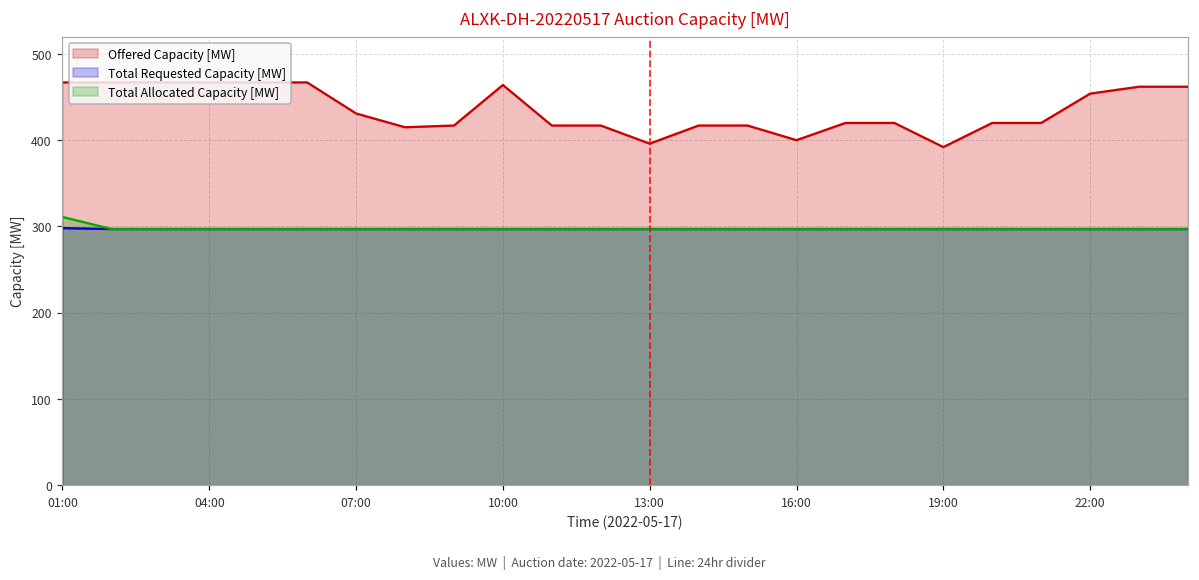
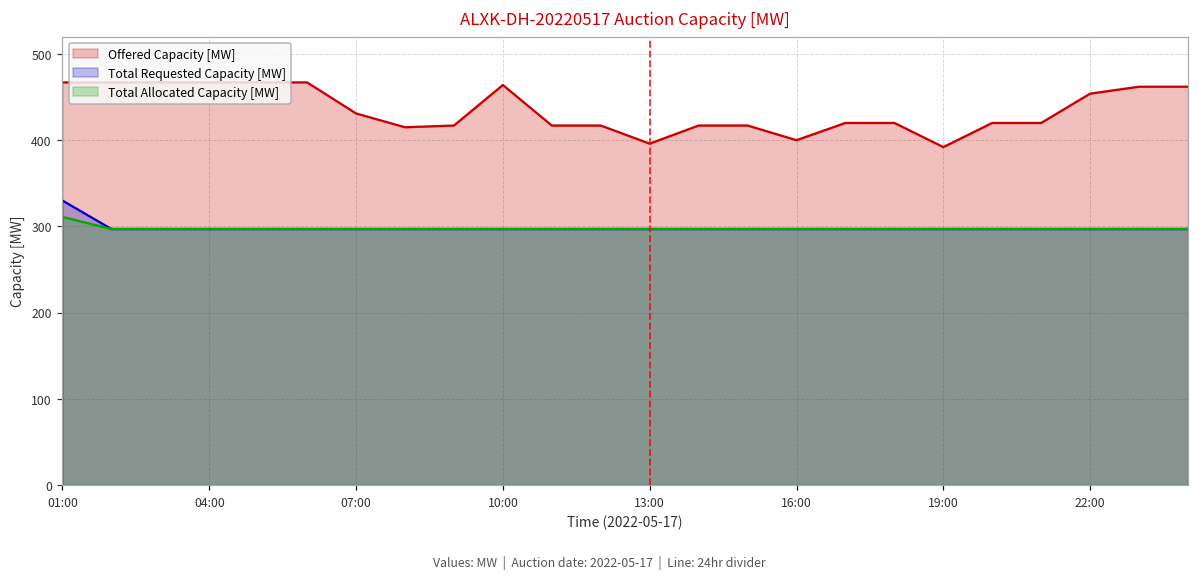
  {
    "Offered Capacity [MW]": {
      "01:00": 470,
      "07:00": 430,
      "10:00": 460,
      "13:00": 400,
      "16:00": 400,
      "19:00": 390,
      "22:00": 450
    },
    "Total Requested Capacity [MW]": {
-     "01:00": 300
+     "01:00": 330
    },
    "Total Allocated Capacity [MW]": {
      "01:00": 310
    }
  }
